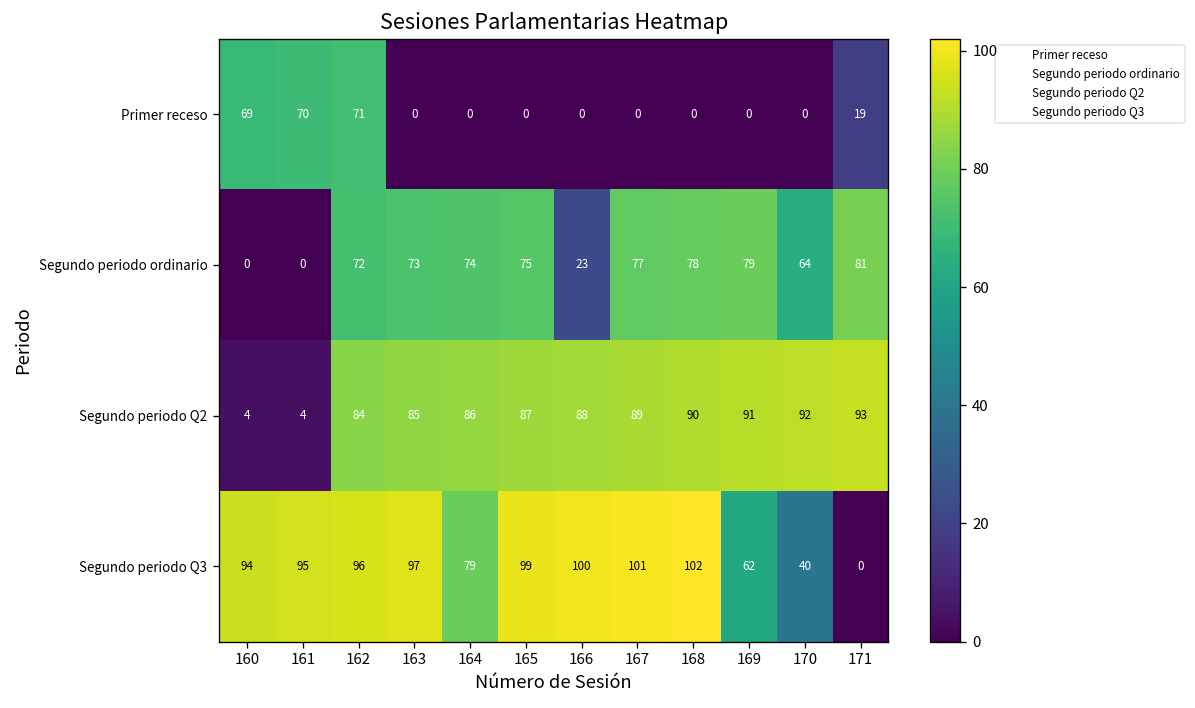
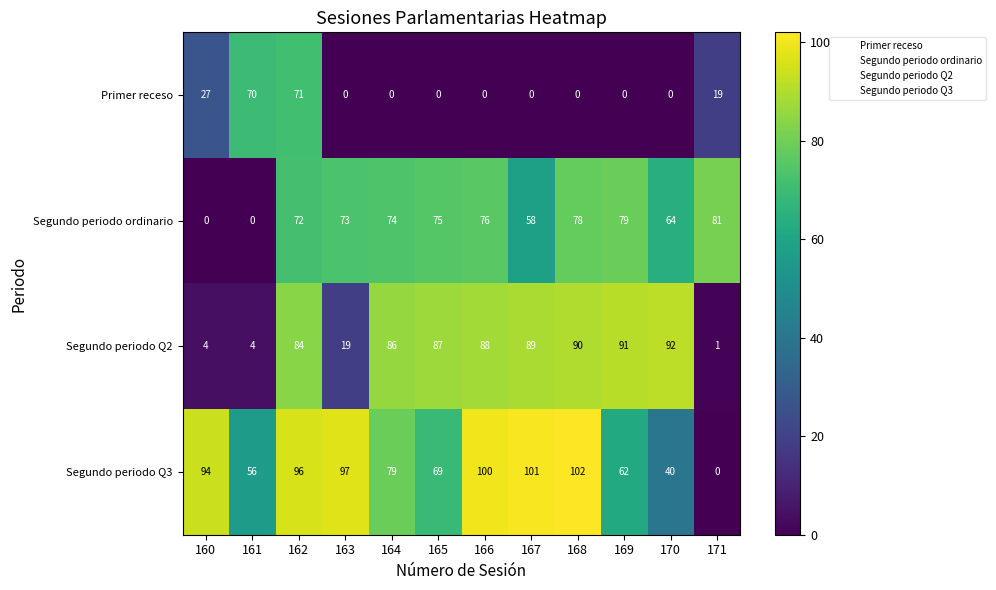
  {
    "Primer receso": {
-     "160": 69,
+     "160": 27,
      "161": 70,
      "162": 71,
      "163": 0,
      "164": 0,
      "165": 0,
      "166": 0,
      "167": 0,
      "168": 0,
      "169": 0,
      "170": 0,
      "171": 19
    },
    "Segundo periodo ordinario": {
      "160": 0,
      "161": 0,
      "162": 72,
      "163": 73,
      "164": 74,
      "165": 75,
-     "166": 23,
-     "167": 77,
+     "166": 76,
+     "167": 58,
      "168": 78,
      "169": 79,
      "170": 64,
      "171": 81
    },
    "Segundo periodo Q2": {
      "160": 4,
      "161": 4,
      "162": 84,
-     "163": 85,
+     "163": 19,
      "164": 86,
      "165": 87,
      "166": 88,
      "167": 89,
      "168": 90,
      "169": 91,
      "170": 92,
-     "171": 93
+     "171": 1
    },
    "Segundo periodo Q3": {
      "160": 94,
-     "161": 95,
+     "161": 56,
      "162": 96,
      "163": 97,
      "164": 79,
-     "165": 99,
+     "165": 69,
      "166": 100,
      "167": 101,
      "168": 102,
      "169": 62,
      "170": 40,
      "171": 0
    }
  }
